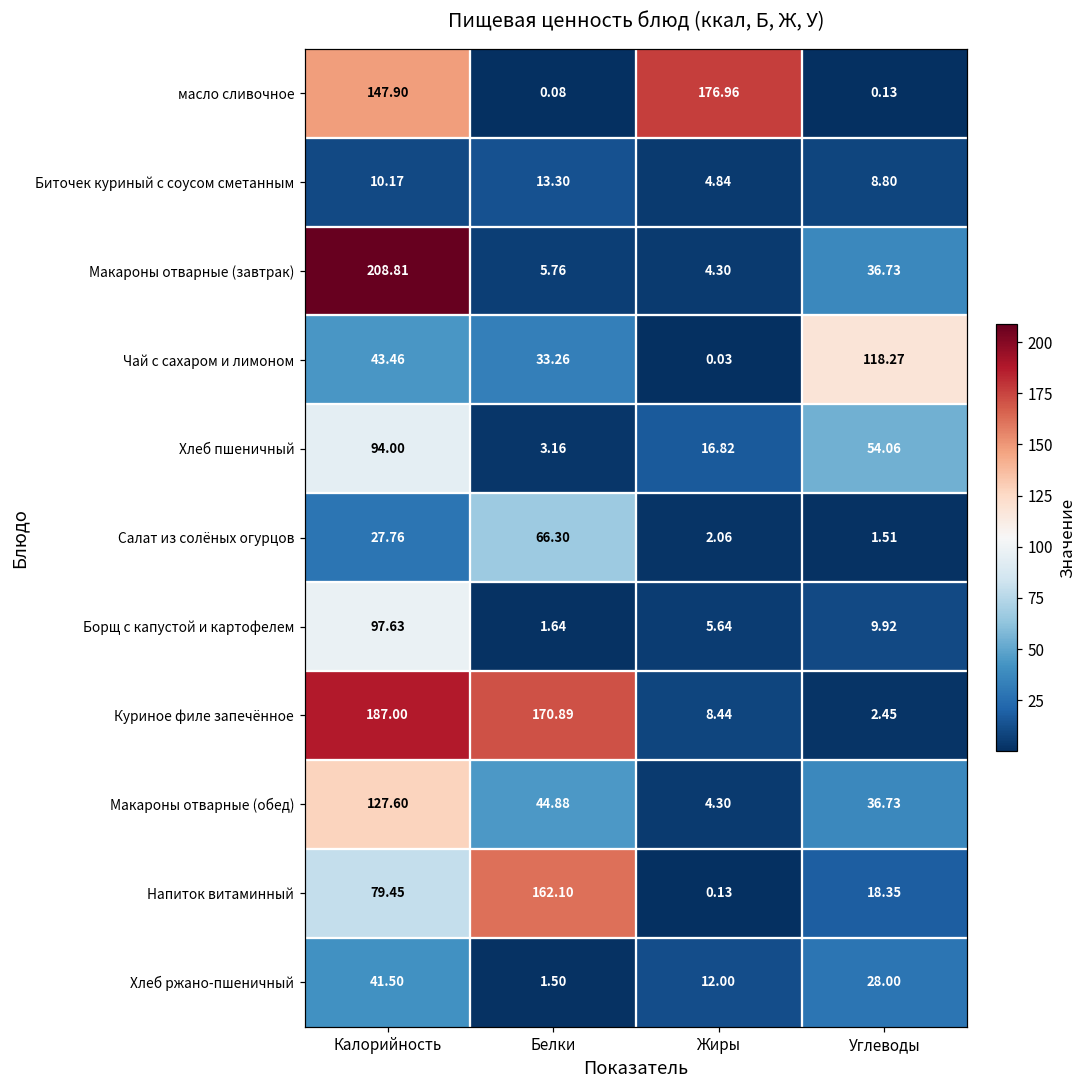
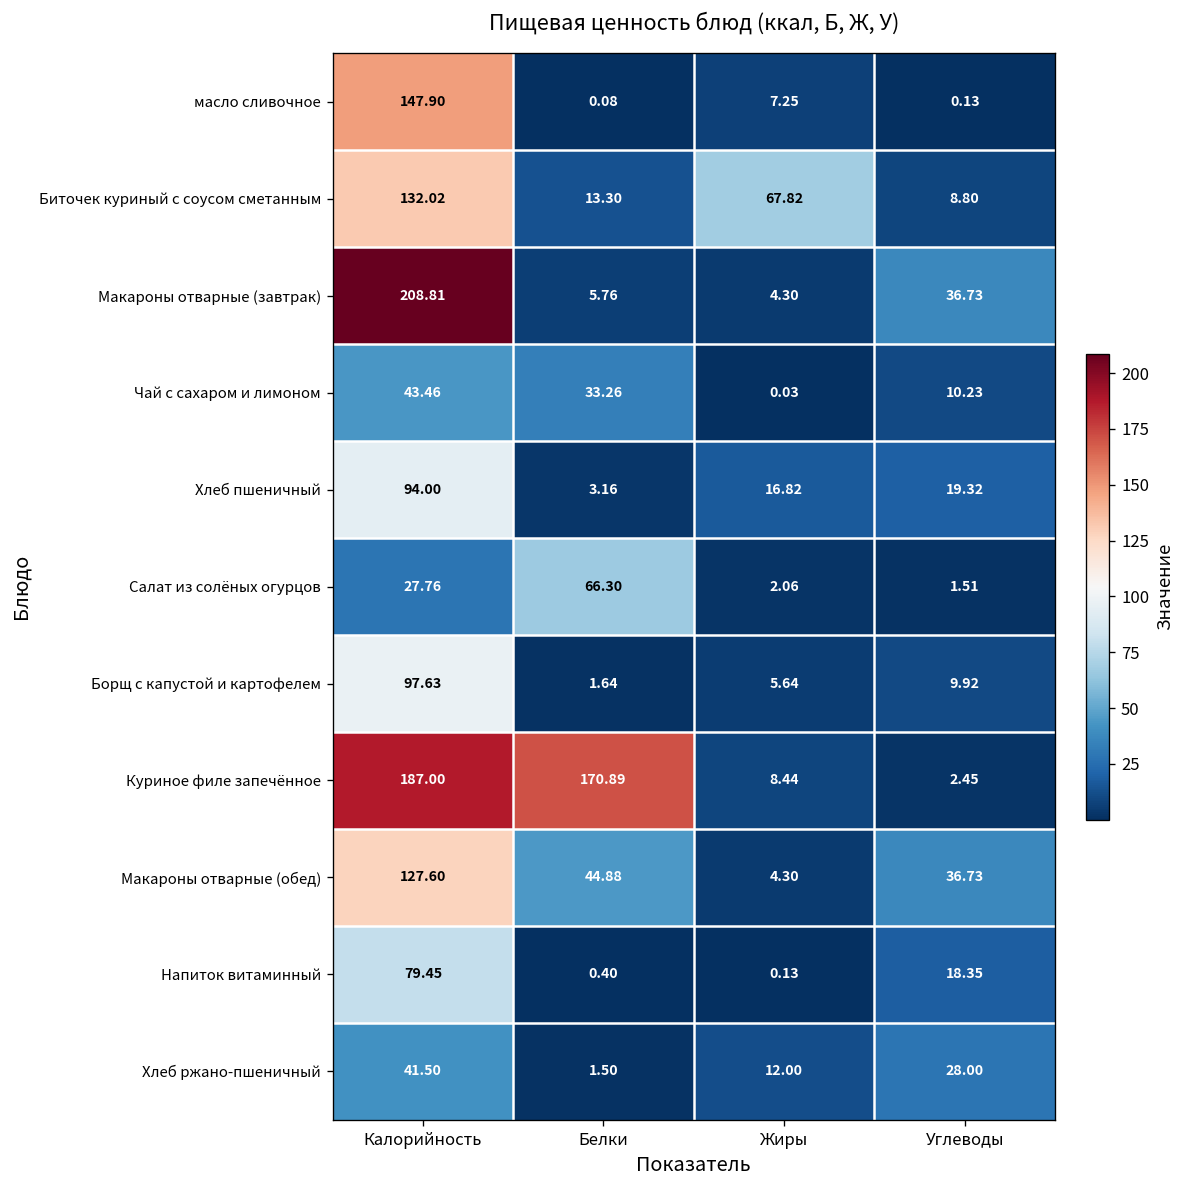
  {
    "масло сливочное": {
      "Калорийность": 147.90,
      "Белки": 0.08,
-     "Жиры": 176.96,
+     "Жиры": 7.25,
      "Углеводы": 0.13
    },
    "Биточек куриный с соусом сметанным": {
-     "Калорийность": 10.17,
+     "Калорийность": 132.02,
      "Белки": 13.30,
-     "Жиры": 4.84,
+     "Жиры": 67.82,
      "Углеводы": 8.80
    },
    "Макароны отварные (завтрак)": {
      "Калорийность": 208.81,
      "Белки": 5.76,
      "Жиры": 4.30,
      "Углеводы": 36.73
    },
    "Чай с сахаром и лимоном": {
      "Калорийность": 43.46,
      "Белки": 33.26,
      "Жиры": 0.03,
-     "Углеводы": 118.27
+     "Углеводы": 10.23
    },
    "Хлеб пшеничный": {
      "Калорийность": 94.00,
      "Белки": 3.16,
      "Жиры": 16.82,
-     "Углеводы": 54.06
+     "Углеводы": 19.32
    },
    "Салат из солёных огурцов": {
      "Калорийность": 27.76,
      "Белки": 66.30,
      "Жиры": 2.06,
      "Углеводы": 1.51
    },
    "Борщ с капустой и картофелем": {
      "Калорийность": 97.63,
      "Белки": 1.64,
      "Жиры": 5.64,
      "Углеводы": 9.92
    },
    "Куриное филе запечённое": {
      "Калорийность": 187.00,
      "Белки": 170.89,
      "Жиры": 8.44,
      "Углеводы": 2.45
    },
    "Макароны отварные (обед)": {
      "Калорийность": 127.60,
      "Белки": 44.88,
      "Жиры": 4.30,
      "Углеводы": 36.73
    },
    "Напиток витаминный": {
      "Калорийность": 79.45,
-     "Белки": 162.10,
+     "Белки": 0.40,
      "Жиры": 0.13,
      "Углеводы": 18.35
    },
    "Хлеб ржано-пшеничный": {
      "Калорийность": 41.50,
      "Белки": 1.50,
      "Жиры": 12.00,
      "Углеводы": 28.00
    }
  }
